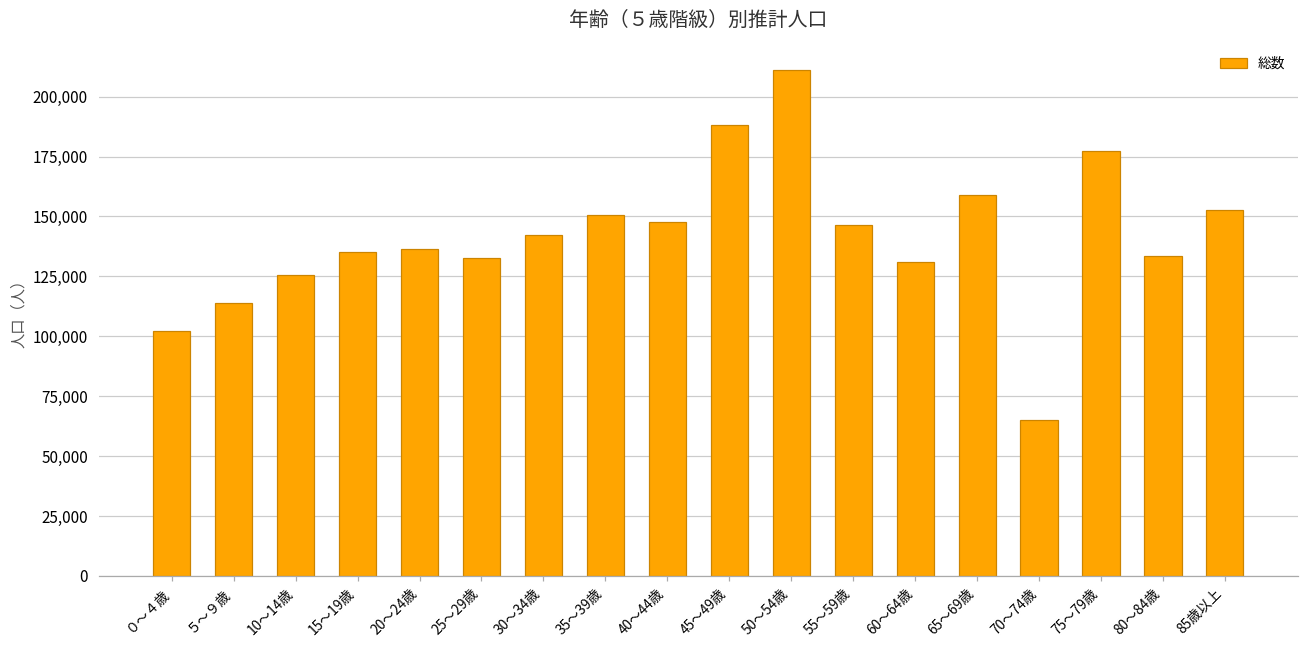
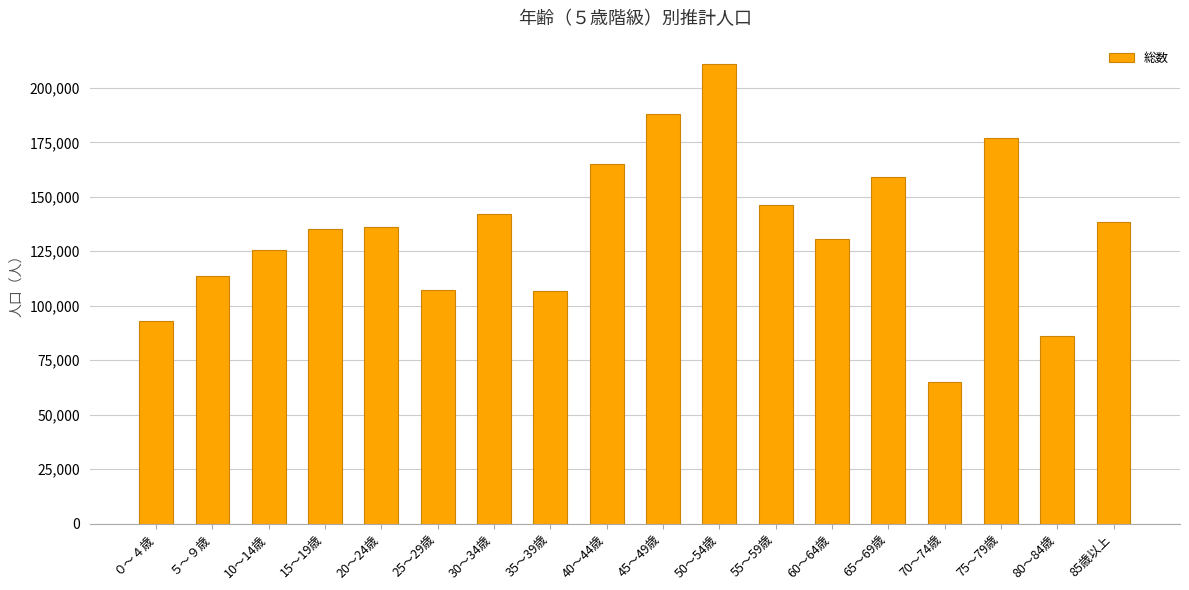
  {
-   "０～４歳": "102,000",
+   "０～４歳": "93,000",
    "５～９歳": "114,000",
    "10～14歳": "125,000",
    "15～19歳": "135,000",
    "20～24歳": "136,000",
-   "25～29歳": "133,000",
+   "25～29歳": "107,000",
    "30～34歳": "142,000",
-   "35～39歳": "151,000",
-   "40～44歳": "148,000",
+   "35～39歳": "107,000",
+   "40～44歳": "165,000",
    "45～49歳": "188,000",
    "50～54歳": "211,000",
    "55～59歳": "146,000",
    "60～64歳": "131,000",
    "65～69歳": "159,000",
    "70～74歳": "65,000",
    "75～79歳": "177,000",
-   "80～84歳": "133,000",
-   "85歳以上": "153,000"
+   "80～84歳": "86,000",
+   "85歳以上": "139,000"
  }
